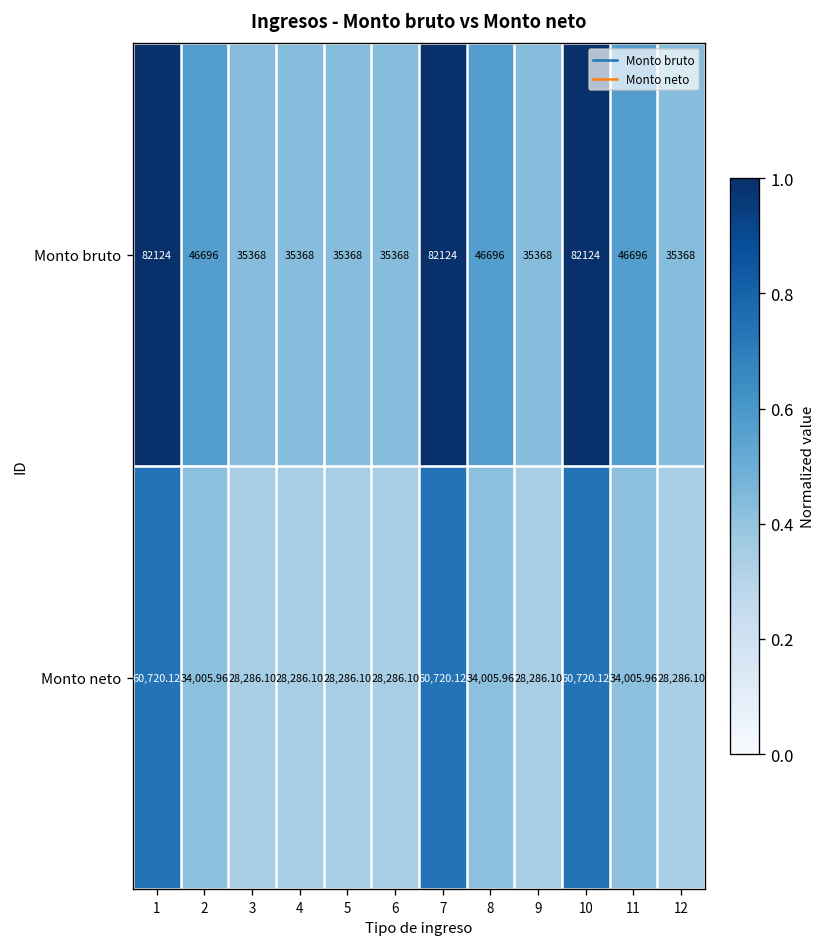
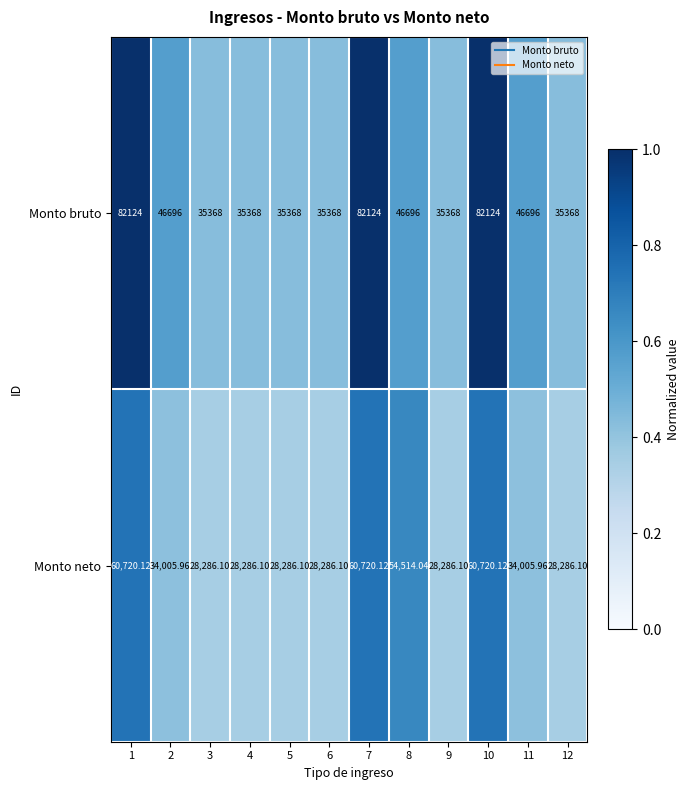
  {
    "Monto bruto": {
      "1": "82124",
      "2": "46696",
      "3": "35368",
      "4": "35368",
      "5": "35368",
      "6": "35368",
      "7": "82124",
      "8": "46696",
      "9": "35368",
      "10": "82124",
      "11": "46696",
      "12": "35368"
    },
    "Monto neto": {
      "1": "60,720.12",
      "2": "34,005.96",
      "3": "28,286.10",
      "4": "28,286.10",
      "5": "28,286.10",
      "6": "28,286.10",
      "7": "60,720.12",
-     "8": "34,005.96",
+     "8": "54,514.04",
      "9": "28,286.10",
      "10": "60,720.12",
      "11": "34,005.96",
      "12": "28,286.10"
    }
  }
